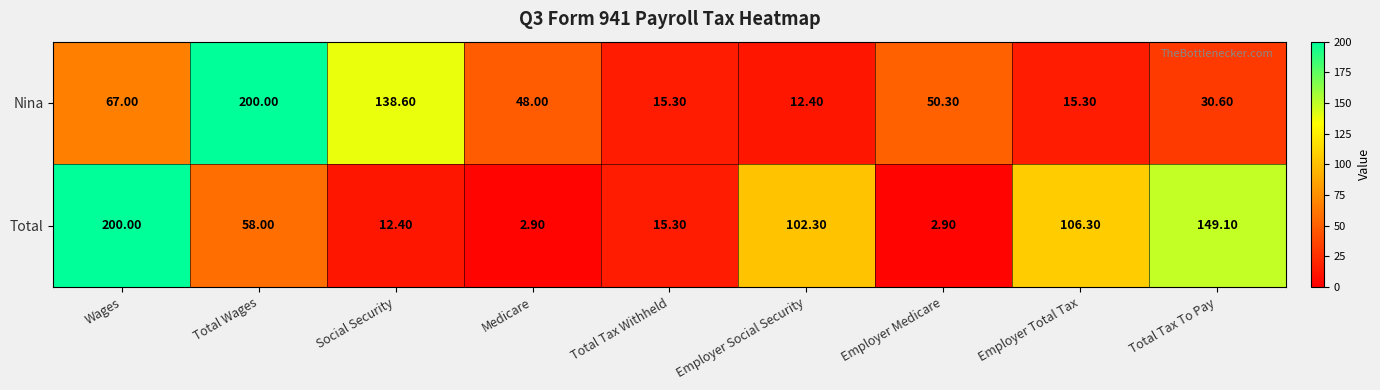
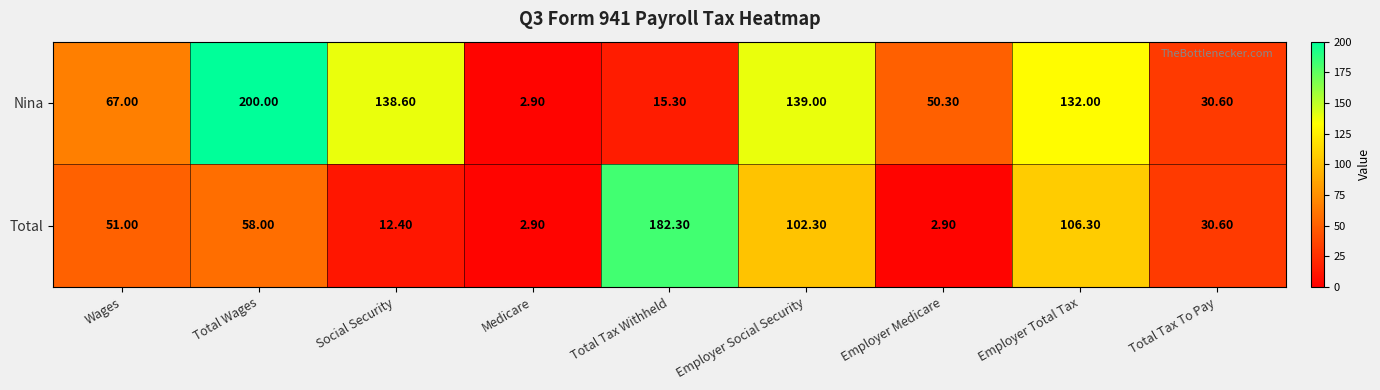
  {
    "Nina": {
      "Wages": 67.00,
      "Total Wages": 200.00,
      "Social Security": 138.60,
-     "Medicare": 48.00,
+     "Medicare": 2.90,
      "Total Tax Withheld": 15.30,
-     "Employer Social Security": 12.40,
+     "Employer Social Security": 139.00,
      "Employer Medicare": 50.30,
-     "Employer Total Tax": 15.30
+     "Employer Total Tax": 132.00
    },
    "Total": {
-     "Wages": 200.00,
+     "Wages": 51.00,
      "Total Wages": 58.00,
      "Social Security": 12.40,
      "Medicare": 2.90,
-     "Total Tax Withheld": 15.30,
+     "Total Tax Withheld": 182.30,
      "Employer Social Security": 102.30,
      "Employer Medicare": 2.90,
      "Employer Total Tax": 106.30,
-     "Total Tax To Pay": 149.10
+     "Total Tax To Pay": 30.60
    }
  }
